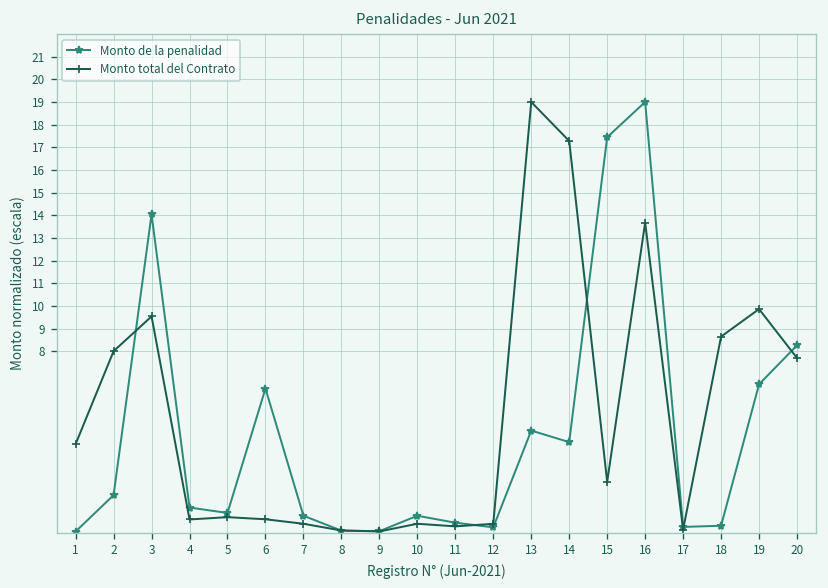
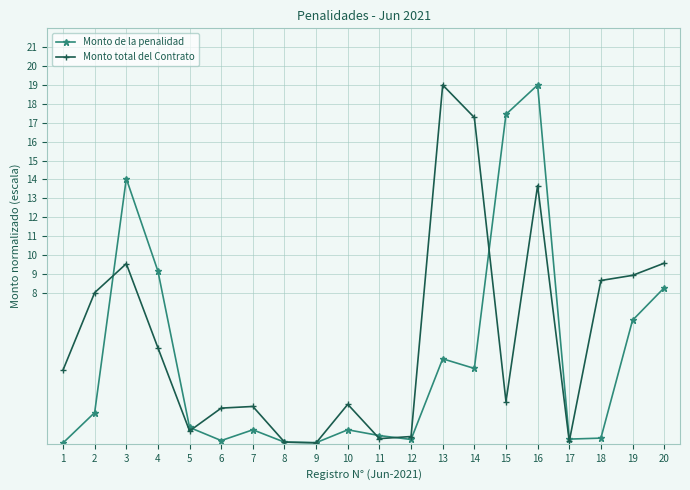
  {
    "Monto de la penalidad": {
      "1": 0.0,
      "2": 1.7,
      "3": 14.0,
-     "4": 1.1,
+     "4": 9.1,
      "5": 0.9,
-     "6": 6.4,
+     "6": 0.2,
      "7": 0.7,
      "10": 0.7,
      "11": 0.4,
      "12": 0.2,
      "13": 4.5,
      "14": 4.0,
      "15": 17.4,
      "16": 19.0,
      "18": 0.3,
      "19": 6.5,
      "20": 8.3
    },
    "Monto total del Contrato": {
      "1": 3.9,
      "2": 8.0,
      "3": 9.5,
-     "4": 0.6,
+     "4": 5.1,
      "5": 0.7,
-     "6": 0.6,
-     "7": 0.4,
-     "10": 0.4,
+     "6": 1.9,
+     "7": 2.0,
+     "10": 2.1,
      "11": 0.3,
      "12": 0.4,
      "13": 19.0,
      "14": 17.3,
      "15": 2.2,
      "16": 13.7,
      "18": 8.6,
-     "19": 9.9,
-     "20": 7.7
+     "19": 8.9,
+     "20": 9.6
    }
  }
